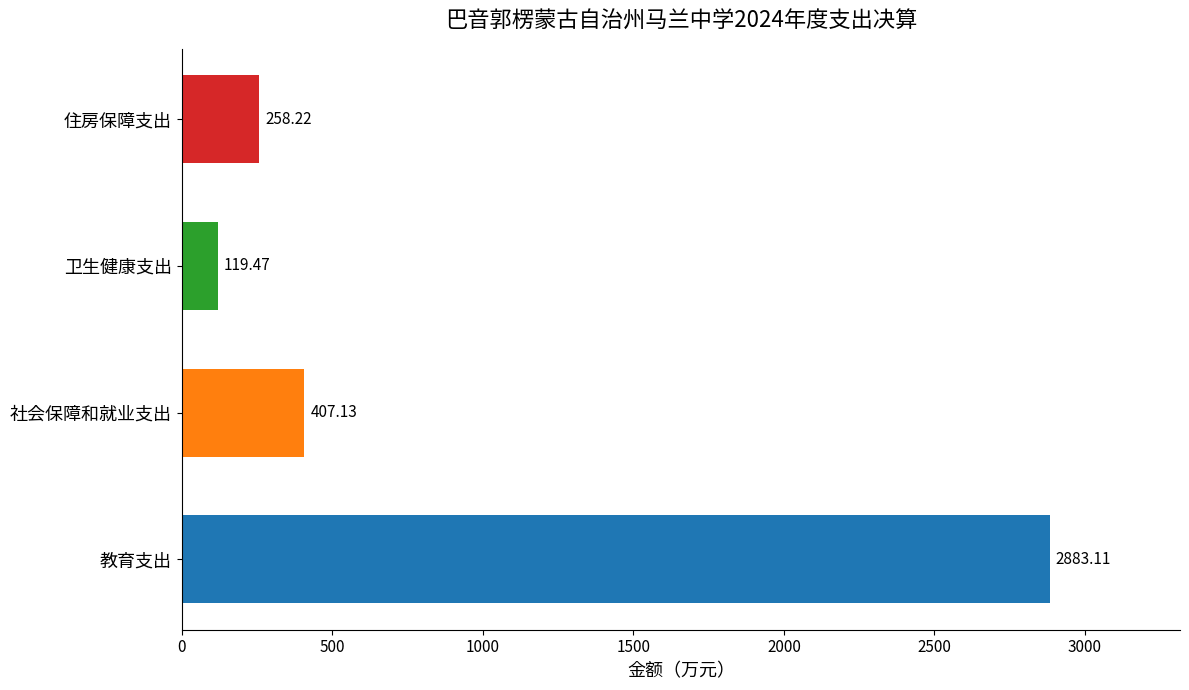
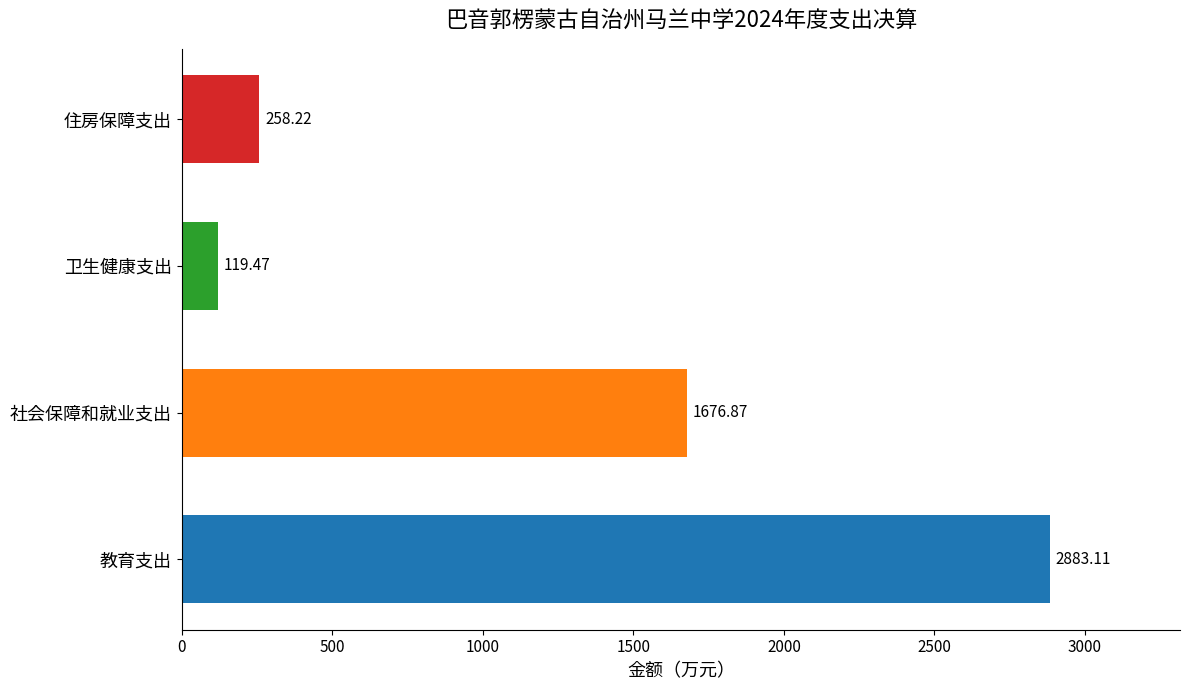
  {
    "住房保障支出": 258.22,
    "卫生健康支出": 119.47,
-   "社会保障和就业支出": 407.13,
+   "社会保障和就业支出": 1676.87,
    "教育支出": 2883.11
  }
